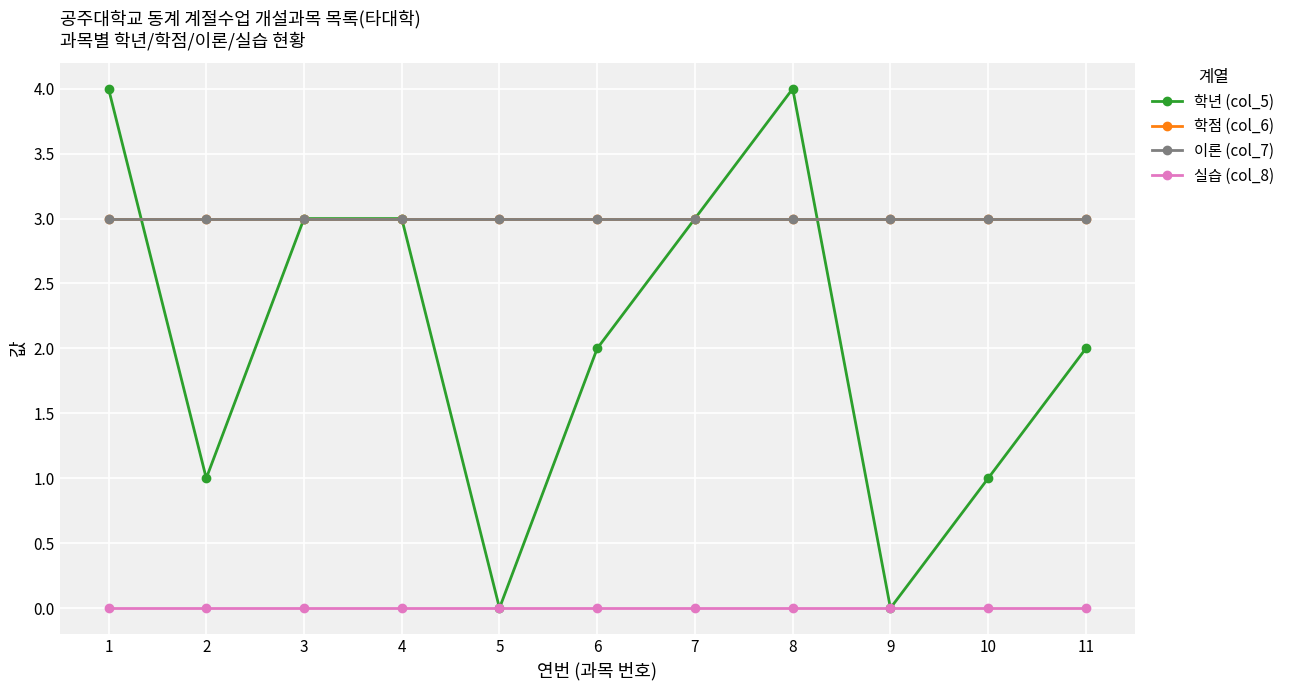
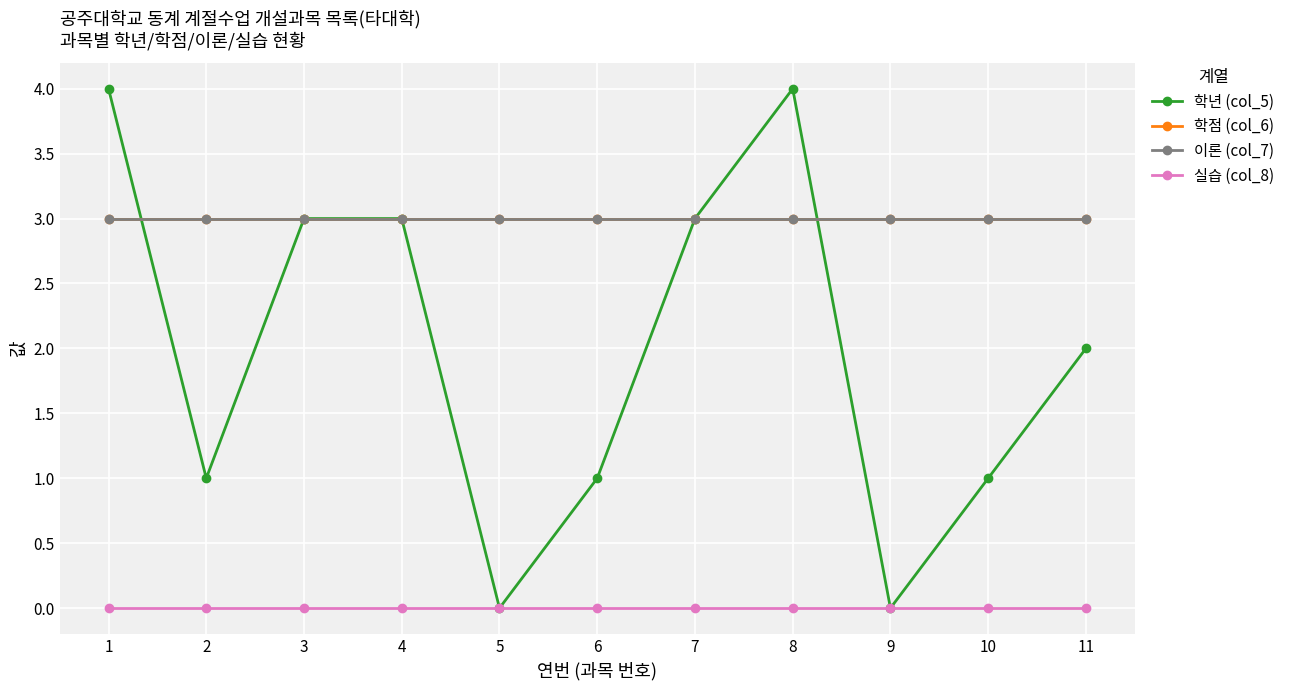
  {
    "학년 (col_5)": {
      "1": 4,
      "2": 1,
-     "6": 2,
+     "6": 1,
      "8": 4,
      "10": 1,
      "11": 2
    },
    "이론 (col_7)": {
      "1": 3,
      "2": 3,
      "5": 3,
      "6": 3,
      "8": 3,
      "9": 3,
      "10": 3,
      "11": 3
    },
    "실습 (col_8)": {
      "1": 0,
      "2": 0,
      "3": 0,
      "4": 0,
      "6": 0,
      "7": 0,
      "8": 0,
      "10": 0,
      "11": 0
    }
  }
